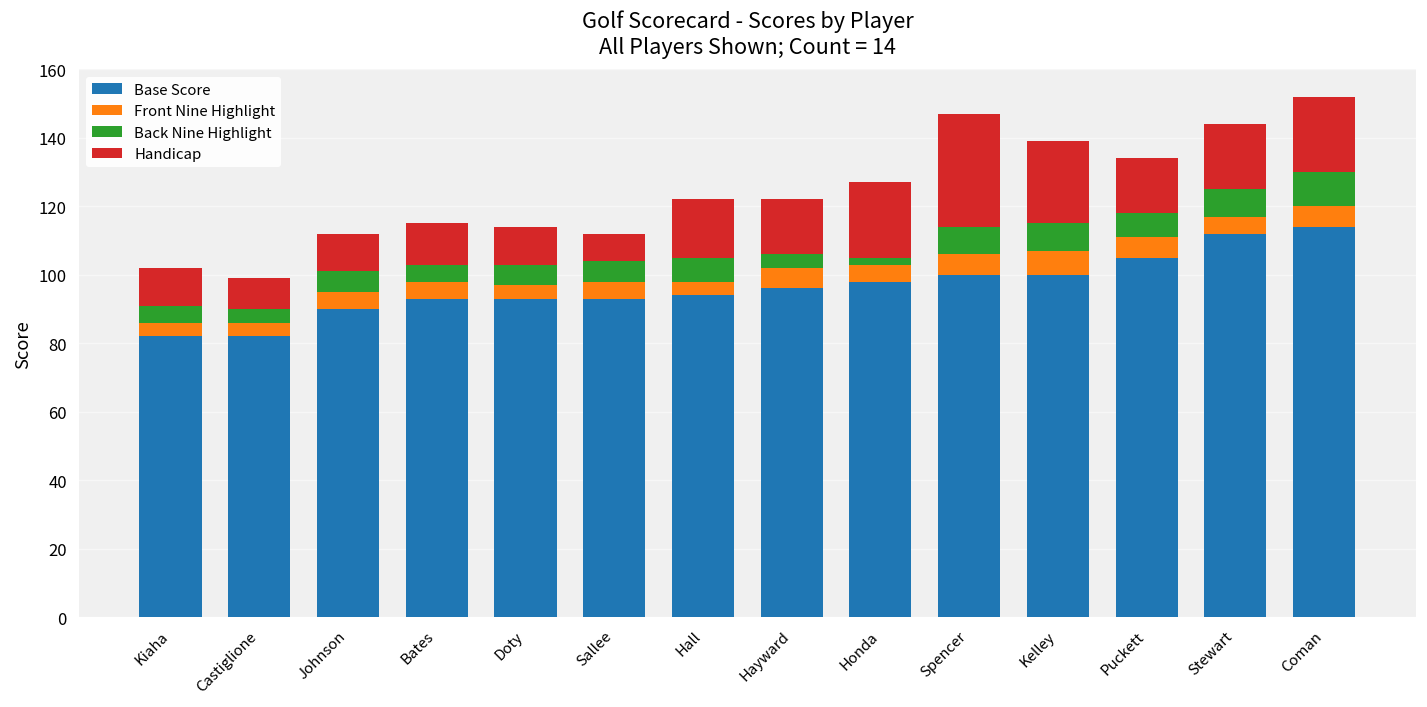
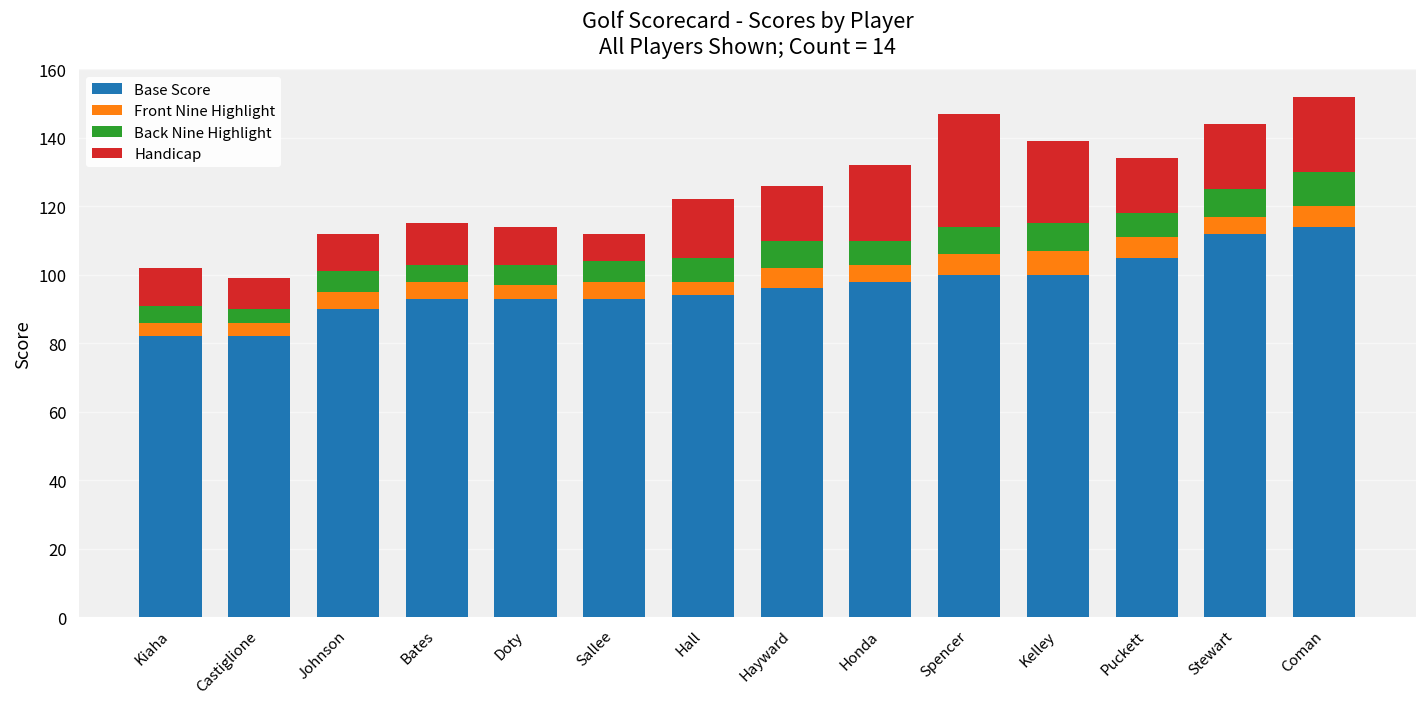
  {
    "Base Score": {
      "Kiaha": 82,
      "Castiglione": 82,
      "Johnson": 90,
      "Bates": 93,
      "Doty": 93,
      "Sallee": 93,
      "Hall": 94,
      "Hayward": 96,
      "Honda": 98,
      "Spencer": 100,
      "Kelley": 100,
      "Puckett": 105,
      "Stewart": 112,
      "Coman": 114
    },
    "Front Nine Highlight": {
      "Kiaha": 4,
      "Castiglione": 4,
      "Johnson": 5,
      "Bates": 5,
      "Doty": 4,
      "Sallee": 5,
      "Hall": 4,
      "Hayward": 6,
      "Honda": 5,
      "Spencer": 6,
      "Kelley": 7,
      "Puckett": 6,
      "Stewart": 5,
      "Coman": 6
    },
    "Back Nine Highlight": {
      "Kiaha": 5,
      "Castiglione": 4,
      "Johnson": 6,
      "Bates": 5,
      "Doty": 6,
      "Sallee": 6,
      "Hall": 7,
-     "Hayward": 4,
-     "Honda": 2,
+     "Hayward": 8,
+     "Honda": 7,
      "Spencer": 8,
      "Kelley": 8,
      "Puckett": 7,
      "Stewart": 8,
      "Coman": 10
    },
    "Handicap": {
      "Kiaha": 11,
      "Castiglione": 9,
      "Johnson": 11,
      "Bates": 12,
      "Doty": 11,
      "Sallee": 8,
      "Hall": 17,
      "Hayward": 16,
      "Honda": 22,
      "Spencer": 33,
      "Kelley": 24,
      "Puckett": 16,
      "Stewart": 19,
      "Coman": 22
    }
  }
